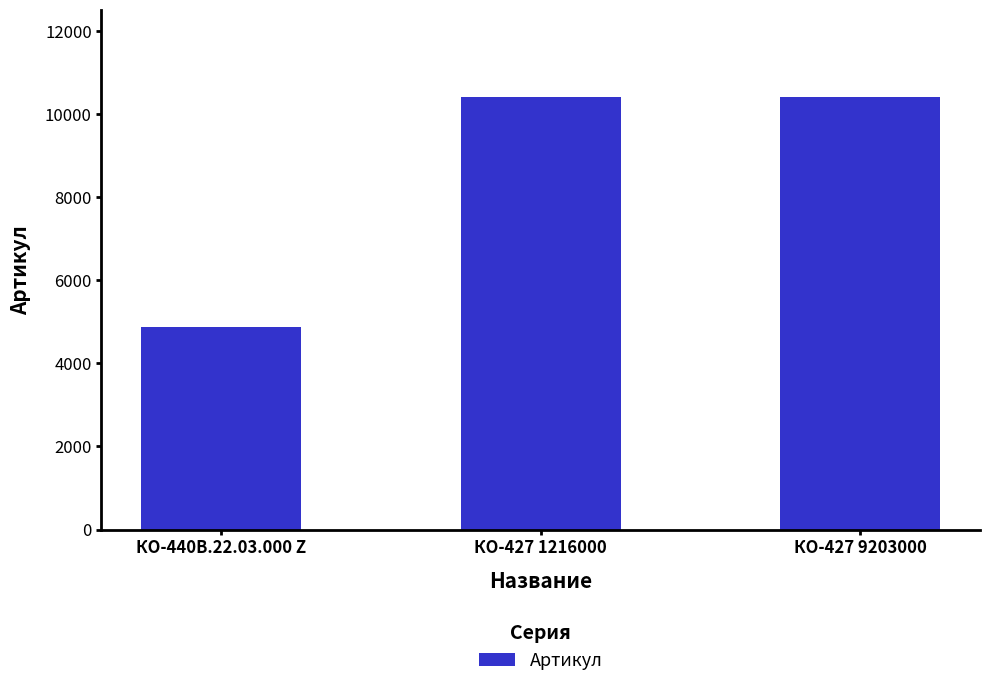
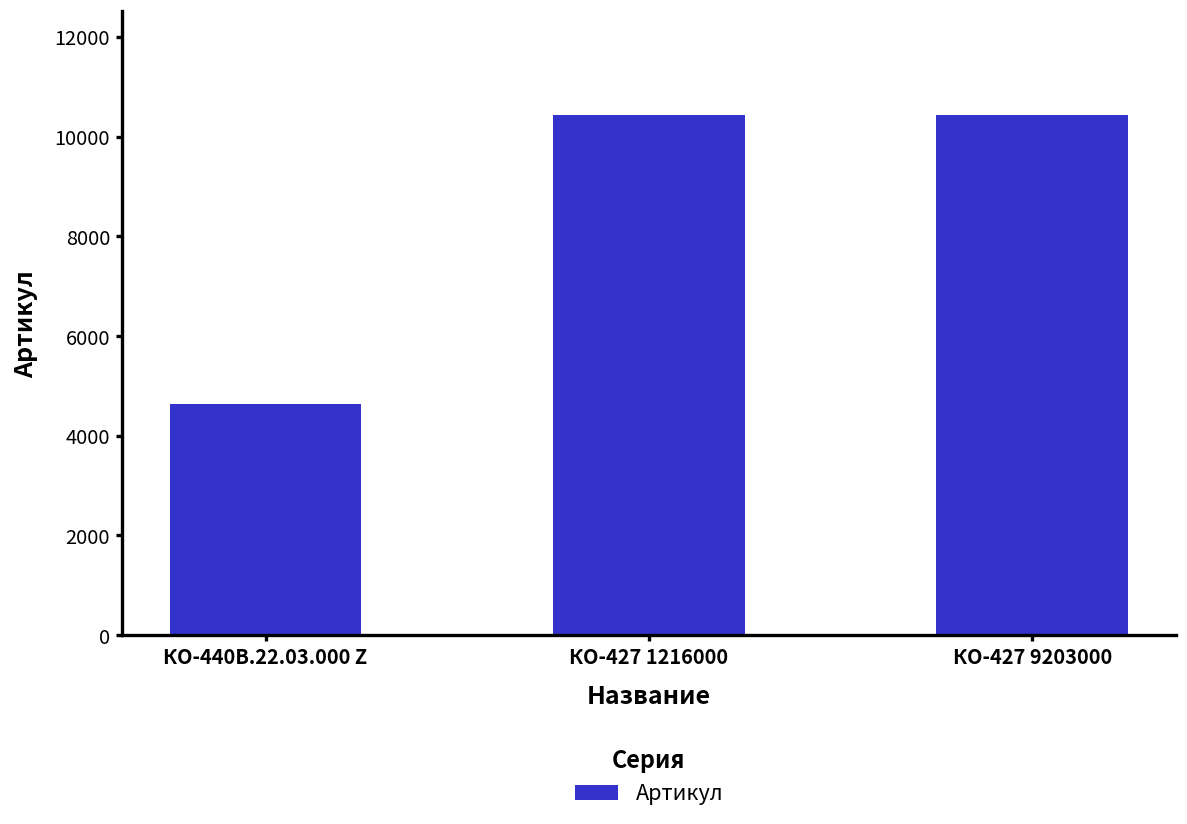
  {
-   "КО-440В.22.03.000 Z": 4900,
+   "КО-440В.22.03.000 Z": 4600,
    "КО-427 1216000": 10400,
    "КО-427 9203000": 10400
  }
